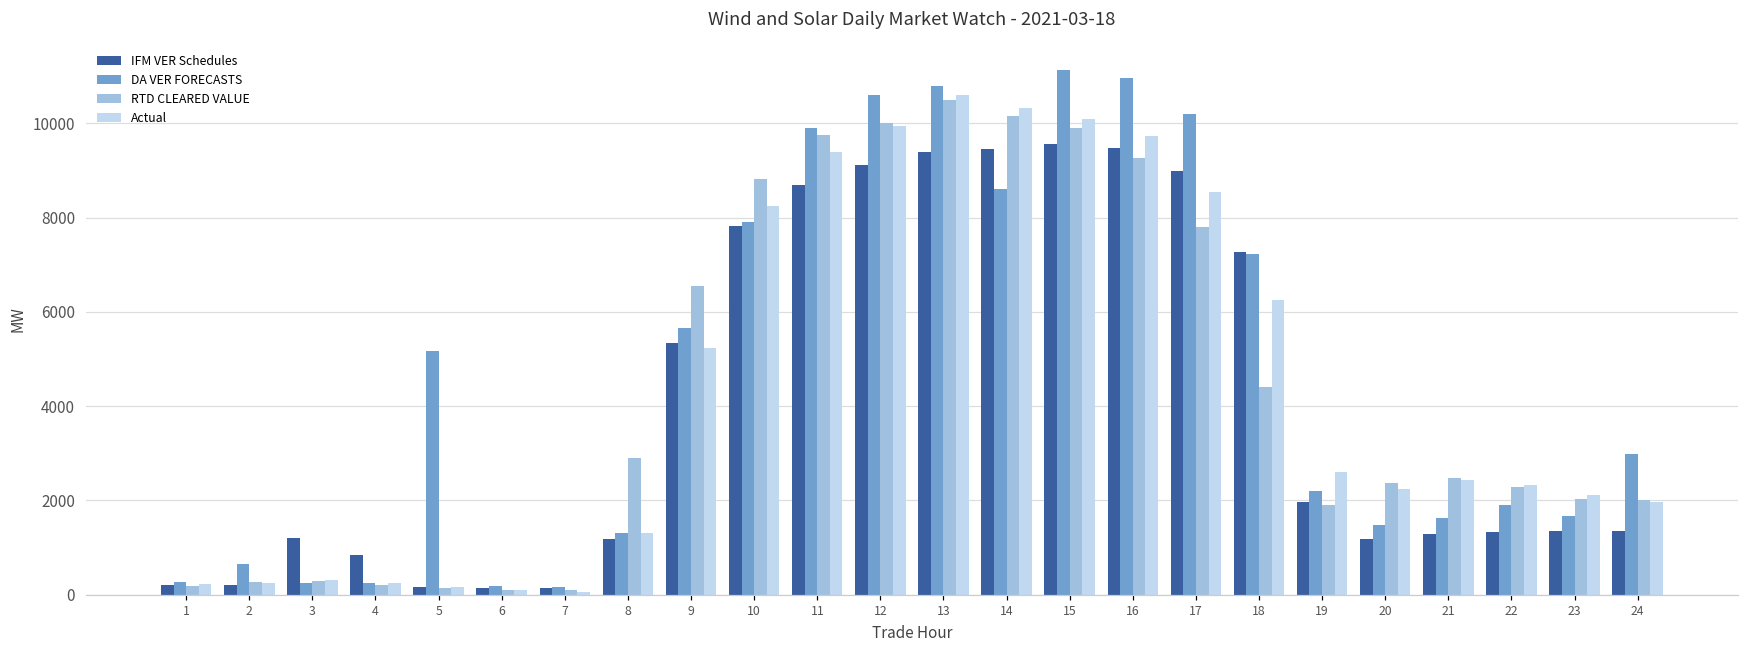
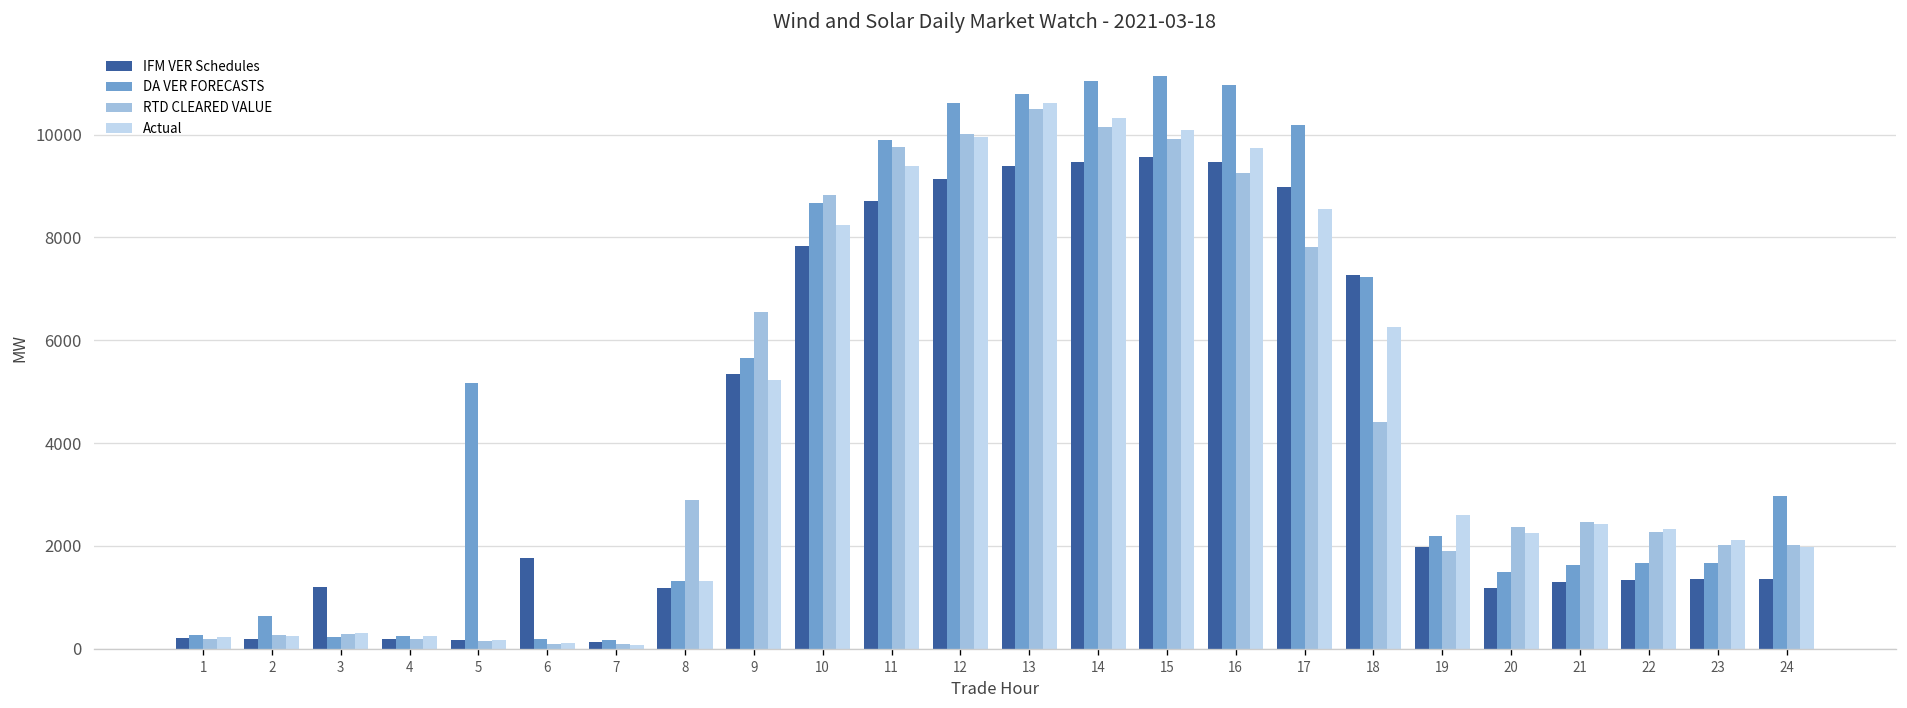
  {
    "IFM VER Schedules": {
      "1": 200,
      "2": 200,
      "3": 1200,
-     "4": 800,
+     "4": 200,
      "5": 200,
-     "6": 100,
+     "6": 1800,
      "7": 100,
      "8": 1200,
      "9": 5300,
      "10": 7800,
      "11": 8700,
      "12": 9100,
      "13": 9400,
      "14": 9500,
      "15": 9600,
      "16": 9500,
      "17": 9000,
      "18": 7300,
      "19": 2000,
      "20": 1200,
      "21": 1300,
      "22": 1300,
      "23": 1300,
      "24": 1400
    },
    "DA VER FORECASTS": {
      "1": 300,
      "2": 600,
      "3": 200,
      "4": 200,
      "5": 5200,
      "6": 200,
      "7": 200,
      "8": 1300,
      "9": 5700,
-     "10": 7900,
+     "10": 8700,
      "11": 9900,
      "12": 10600,
      "13": 10800,
-     "14": 8600,
+     "14": 11000,
      "15": 11100,
      "16": 11000,
      "17": 10200,
      "18": 7200,
      "19": 2200,
      "20": 1500,
      "21": 1600,
-     "22": 1900,
+     "22": 1700,
      "23": 1700,
      "24": 3000
    }
  }
